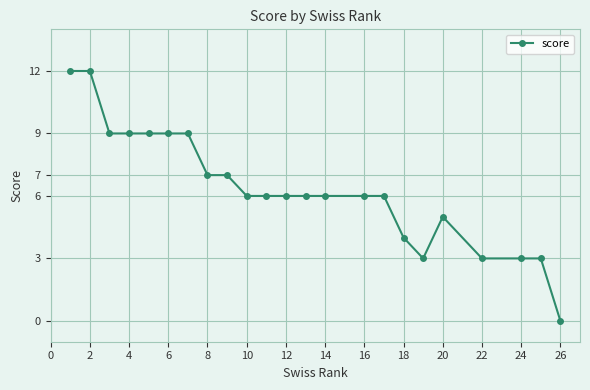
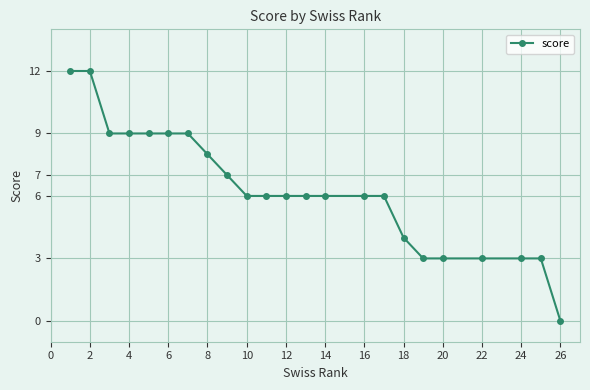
  {
    "2": 12,
    "4": 9,
    "6": 9,
-   "8": 7,
+   "8": 8,
    "10": 6,
    "12": 6,
    "14": 6,
    "16": 6,
    "18": 4,
-   "20": 5,
+   "20": 3,
    "22": 3,
    "24": 3,
    "26": 0
  }
